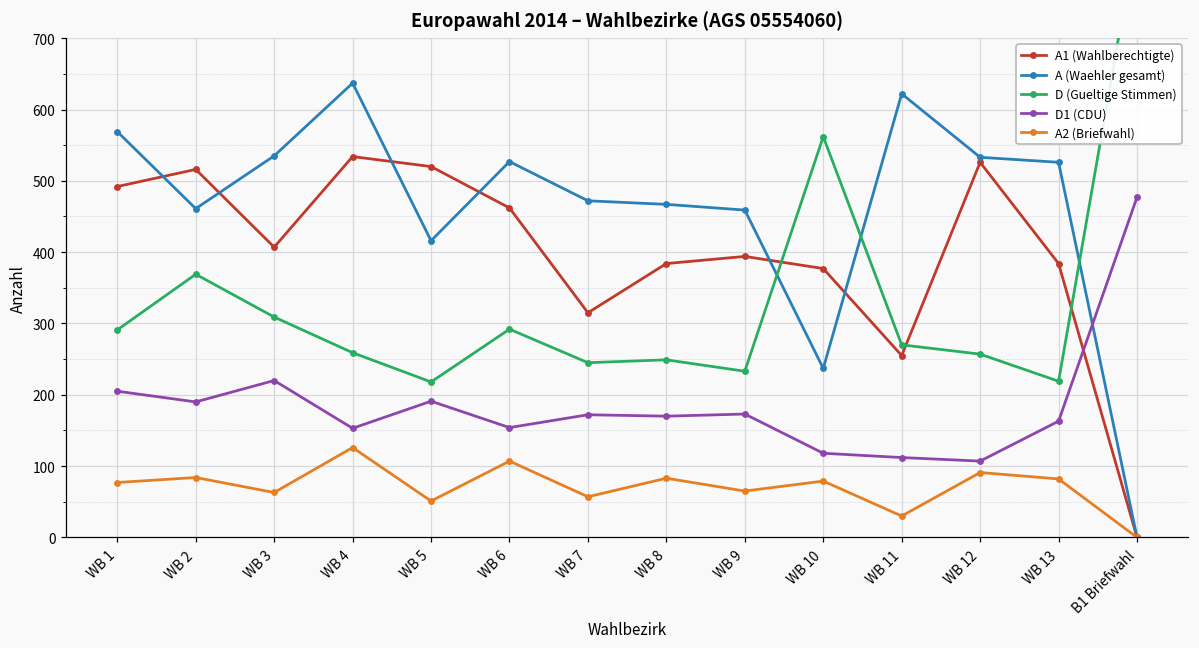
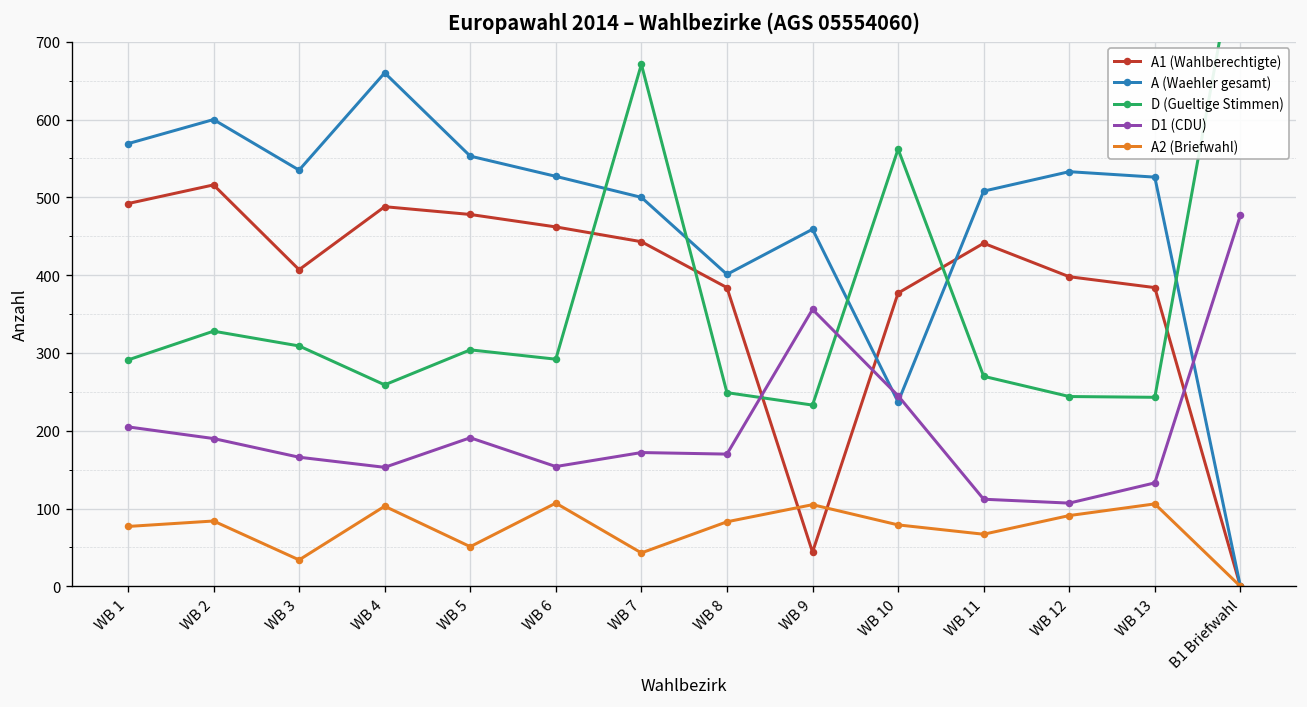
  {
    "A1 (Wahlberechtigte)": {
      "WB 1": 490,
      "WB 2": 520,
      "WB 3": 410,
-     "WB 4": 530,
-     "WB 5": 520,
+     "WB 4": 490,
+     "WB 5": 480,
      "WB 6": 460,
-     "WB 7": 320,
+     "WB 7": 440,
      "WB 8": 380,
-     "WB 9": 390,
+     "WB 9": 40,
      "WB 10": 380,
-     "WB 11": 260,
-     "WB 12": 530,
+     "WB 11": 440,
+     "WB 12": 400,
      "WB 13": 380
    },
    "A (Waehler gesamt)": {
      "WB 1": 570,
-     "WB 2": 460,
+     "WB 2": 600,
      "WB 3": 540,
-     "WB 4": 640,
-     "WB 5": 420,
+     "WB 4": 660,
+     "WB 5": 550,
      "WB 6": 530,
-     "WB 7": 470,
-     "WB 8": 470,
+     "WB 7": 500,
+     "WB 8": 400,
      "WB 9": 460,
      "WB 10": 240,
-     "WB 11": 620,
+     "WB 11": 510,
      "WB 12": 530,
      "WB 13": 530
    },
    "D (Gueltige Stimmen)": {
      "WB 1": 290,
-     "WB 2": 370,
+     "WB 2": 330,
      "WB 3": 310,
      "WB 4": 260,
-     "WB 5": 220,
+     "WB 5": 300,
      "WB 6": 290,
-     "WB 7": 250,
+     "WB 7": 670,
      "WB 8": 250,
      "WB 9": 230,
      "WB 10": 560,
      "WB 11": 270,
-     "WB 12": 260,
-     "WB 13": 220
+     "WB 12": 240,
+     "WB 13": 240
    },
    "D1 (CDU)": {
      "WB 1": 210,
      "WB 2": 190,
-     "WB 3": 220,
+     "WB 3": 170,
      "WB 4": 150,
      "WB 5": 190,
      "WB 6": 150,
      "WB 7": 170,
      "WB 8": 170,
-     "WB 9": 170,
-     "WB 10": 120,
+     "WB 9": 360,
+     "WB 10": 250,
      "WB 11": 110,
      "WB 12": 110,
-     "WB 13": 160,
+     "WB 13": 130,
      "B1 Briefwahl": 480
    },
    "A2 (Briefwahl)": {
      "WB 1": 80,
      "WB 2": 80,
-     "WB 3": 60,
-     "WB 4": 130,
+     "WB 3": 30,
+     "WB 4": 100,
      "WB 5": 50,
      "WB 6": 110,
-     "WB 7": 60,
+     "WB 7": 40,
      "WB 8": 80,
-     "WB 9": 70,
+     "WB 9": 110,
      "WB 10": 80,
-     "WB 11": 30,
+     "WB 11": 70,
      "WB 12": 90,
-     "WB 13": 80
+     "WB 13": 110
    }
  }
